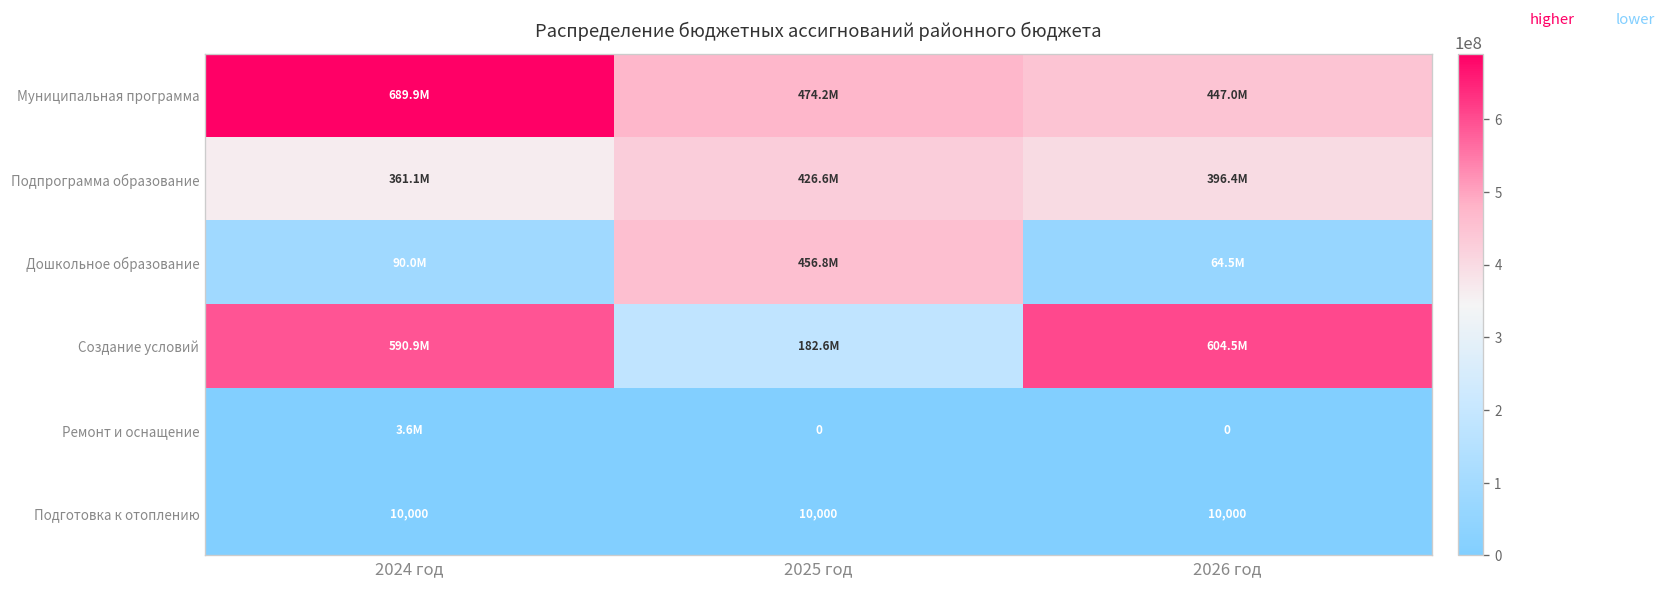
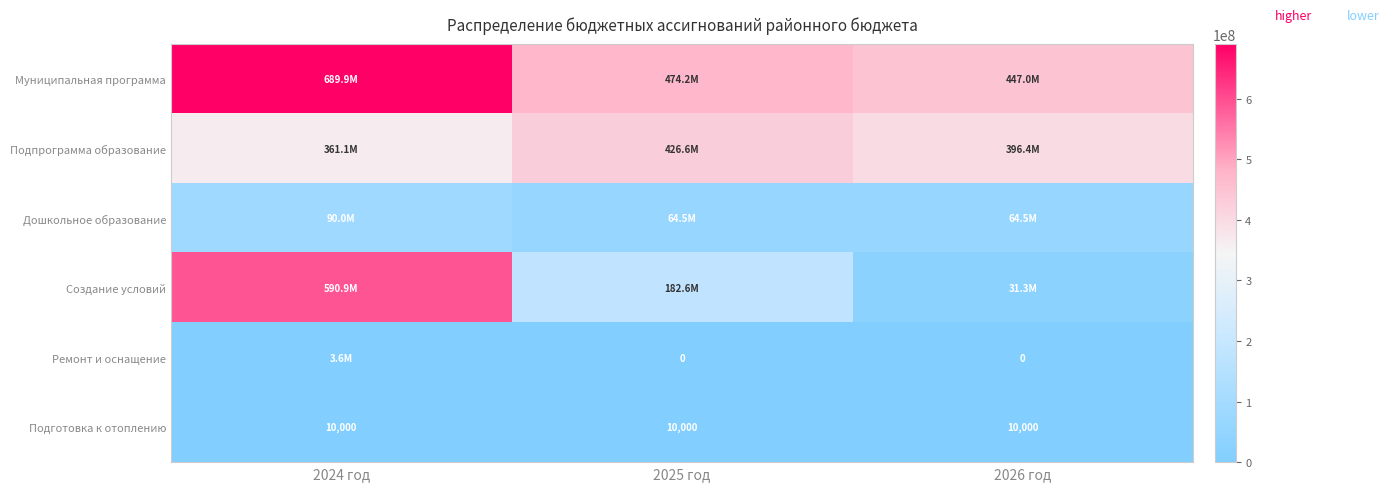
  {
    "Муниципальная программа": {
      "2024 год": "689.9M",
      "2025 год": "474.2M",
      "2026 год": "447.0M"
    },
    "Подпрограмма образование": {
      "2024 год": "361.1M",
      "2025 год": "426.6M",
      "2026 год": "396.4M"
    },
    "Дошкольное образование": {
      "2024 год": "90.0M",
-     "2025 год": "456.8M",
+     "2025 год": "64.5M",
      "2026 год": "64.5M"
    },
    "Создание условий": {
      "2024 год": "590.9M",
      "2025 год": "182.6M",
-     "2026 год": "604.5M"
+     "2026 год": "31.3M"
    },
    "Ремонт и оснащение": {
      "2024 год": "3.6M",
      "2025 год": "0",
      "2026 год": "0"
    },
    "Подготовка к отоплению": {
      "2024 год": "10,000",
      "2025 год": "10,000",
      "2026 год": "10,000"
    }
  }
